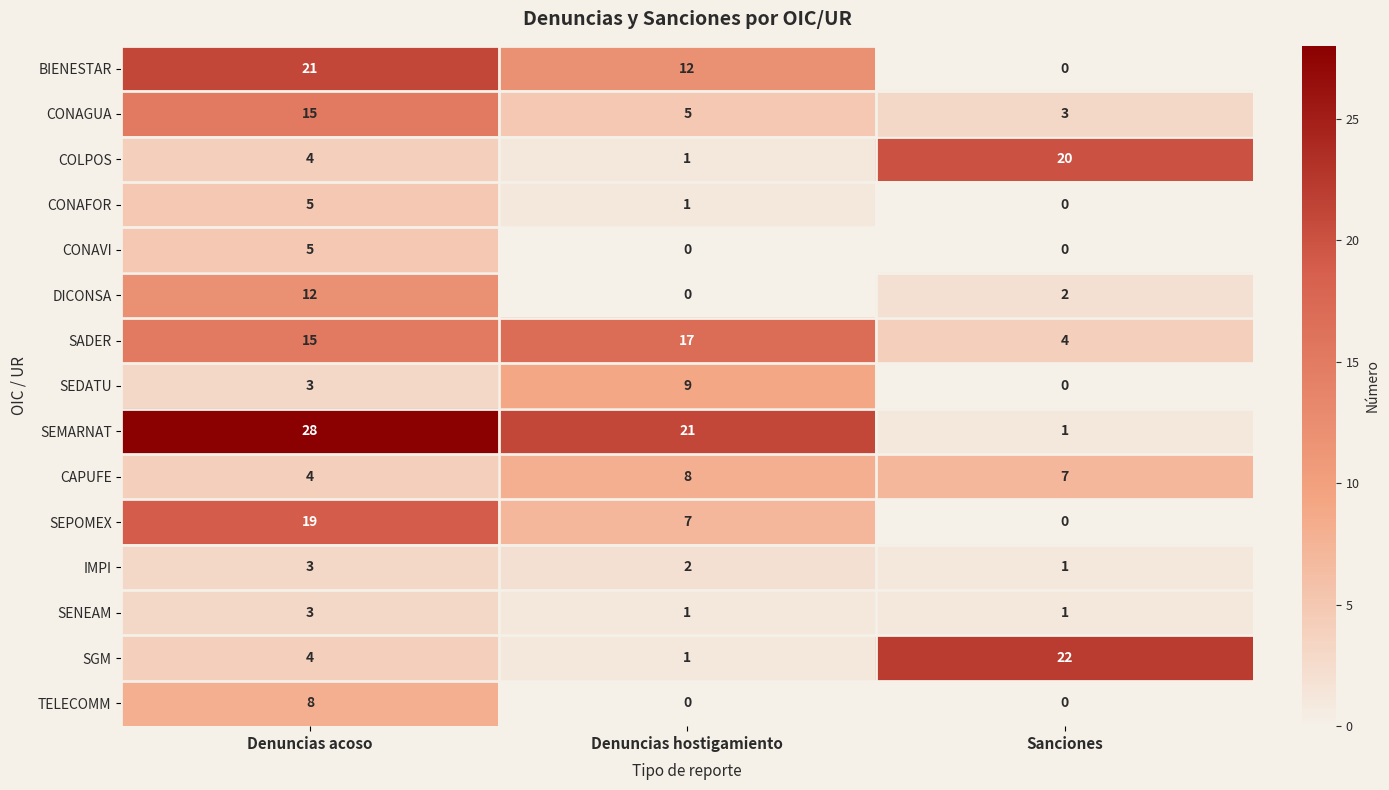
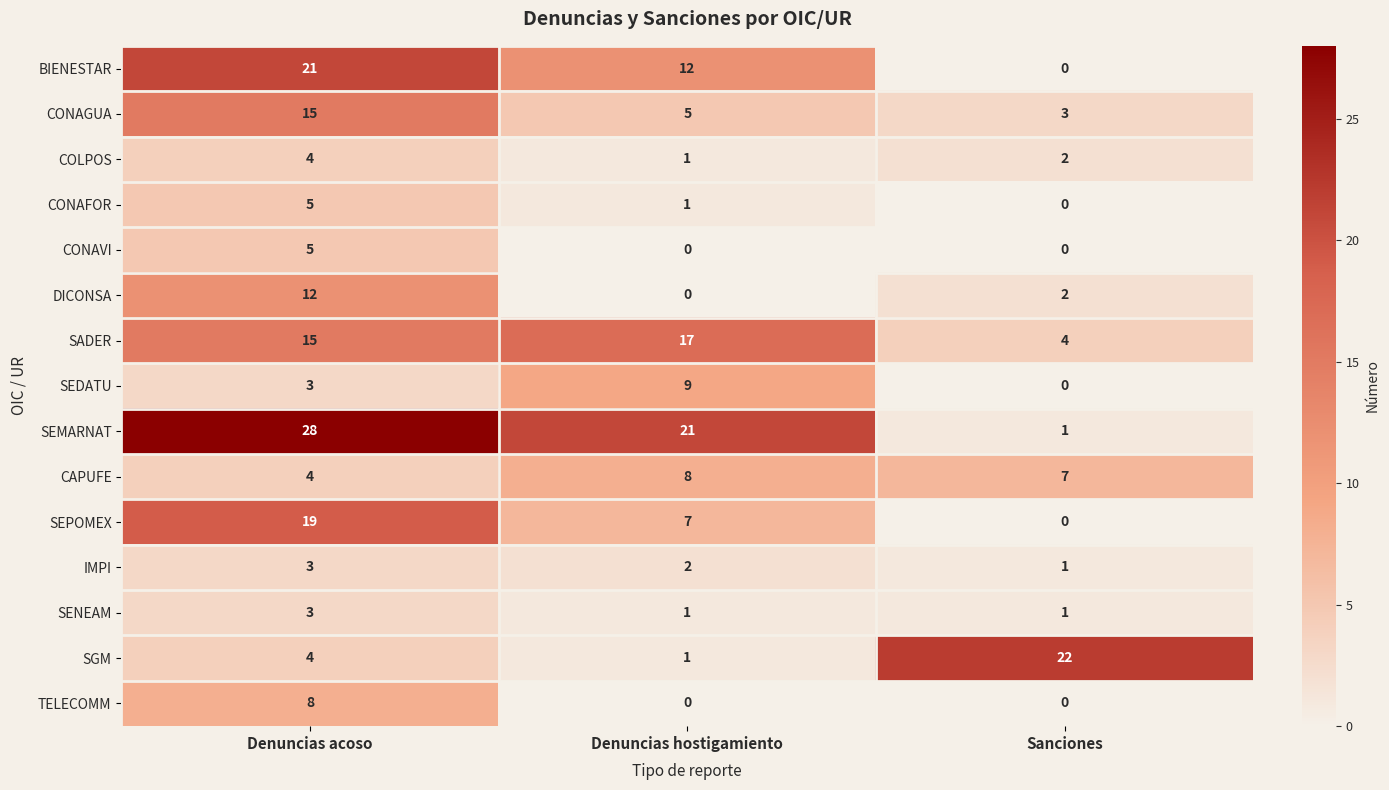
  {
    "BIENESTAR": {
      "Denuncias acoso": 21,
      "Denuncias hostigamiento": 12,
      "Sanciones": 0
    },
    "CONAGUA": {
      "Denuncias acoso": 15,
      "Denuncias hostigamiento": 5,
      "Sanciones": 3
    },
    "COLPOS": {
      "Denuncias acoso": 4,
      "Denuncias hostigamiento": 1,
-     "Sanciones": 20
+     "Sanciones": 2
    },
    "CONAFOR": {
      "Denuncias acoso": 5,
      "Denuncias hostigamiento": 1,
      "Sanciones": 0
    },
    "CONAVI": {
      "Denuncias acoso": 5,
      "Denuncias hostigamiento": 0,
      "Sanciones": 0
    },
    "DICONSA": {
      "Denuncias acoso": 12,
      "Denuncias hostigamiento": 0,
      "Sanciones": 2
    },
    "SADER": {
      "Denuncias acoso": 15,
      "Denuncias hostigamiento": 17,
      "Sanciones": 4
    },
    "SEDATU": {
      "Denuncias acoso": 3,
      "Denuncias hostigamiento": 9,
      "Sanciones": 0
    },
    "SEMARNAT": {
      "Denuncias acoso": 28,
      "Denuncias hostigamiento": 21,
      "Sanciones": 1
    },
    "CAPUFE": {
      "Denuncias acoso": 4,
      "Denuncias hostigamiento": 8,
      "Sanciones": 7
    },
    "SEPOMEX": {
      "Denuncias acoso": 19,
      "Denuncias hostigamiento": 7,
      "Sanciones": 0
    },
    "IMPI": {
      "Denuncias acoso": 3,
      "Denuncias hostigamiento": 2,
      "Sanciones": 1
    },
    "SENEAM": {
      "Denuncias acoso": 3,
      "Denuncias hostigamiento": 1,
      "Sanciones": 1
    },
    "SGM": {
      "Denuncias acoso": 4,
      "Denuncias hostigamiento": 1,
      "Sanciones": 22
    },
    "TELECOMM": {
      "Denuncias acoso": 8,
      "Denuncias hostigamiento": 0,
      "Sanciones": 0
    }
  }
